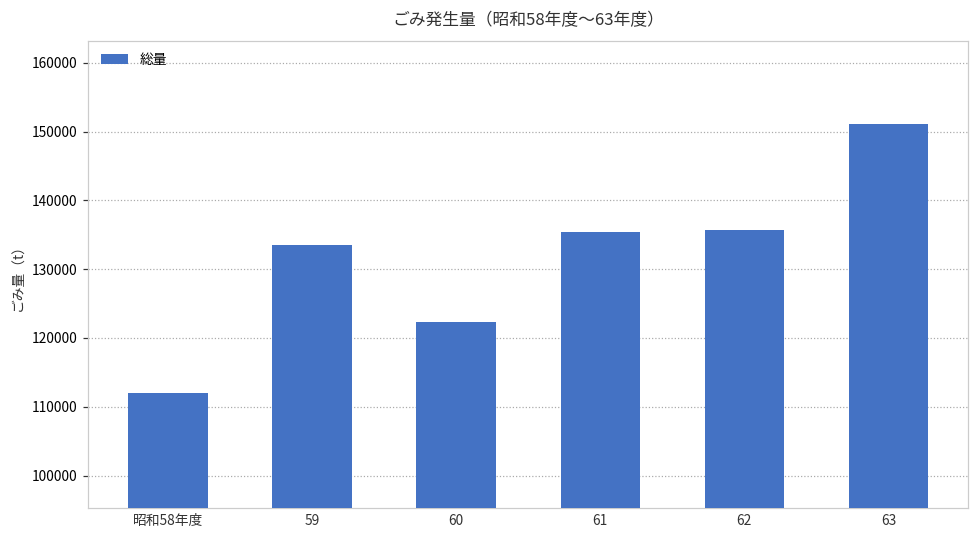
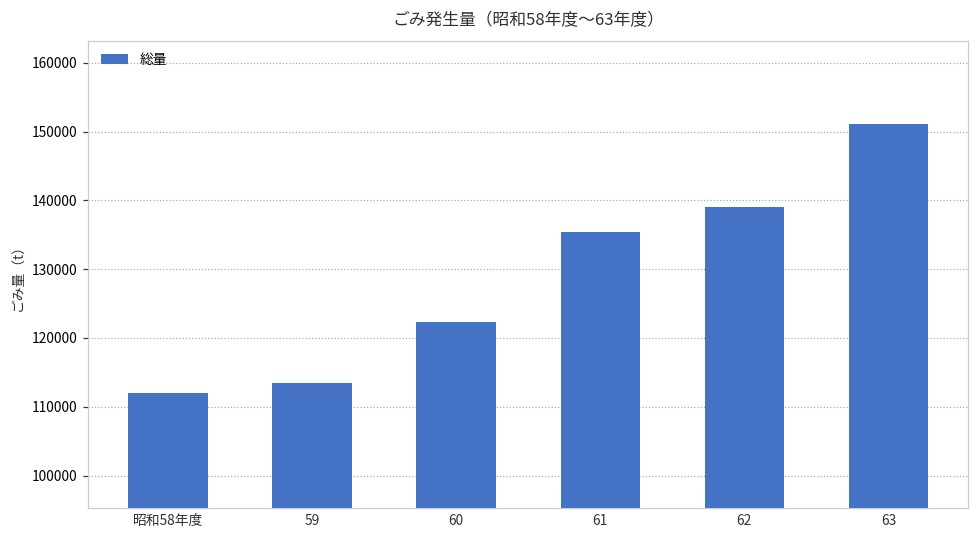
  {
    "昭和58年度": 112000,
-   "59": 133000,
+   "59": 114000,
    "60": 122000,
    "61": 135000,
-   "62": 136000,
+   "62": 139000,
    "63": 151000
  }
